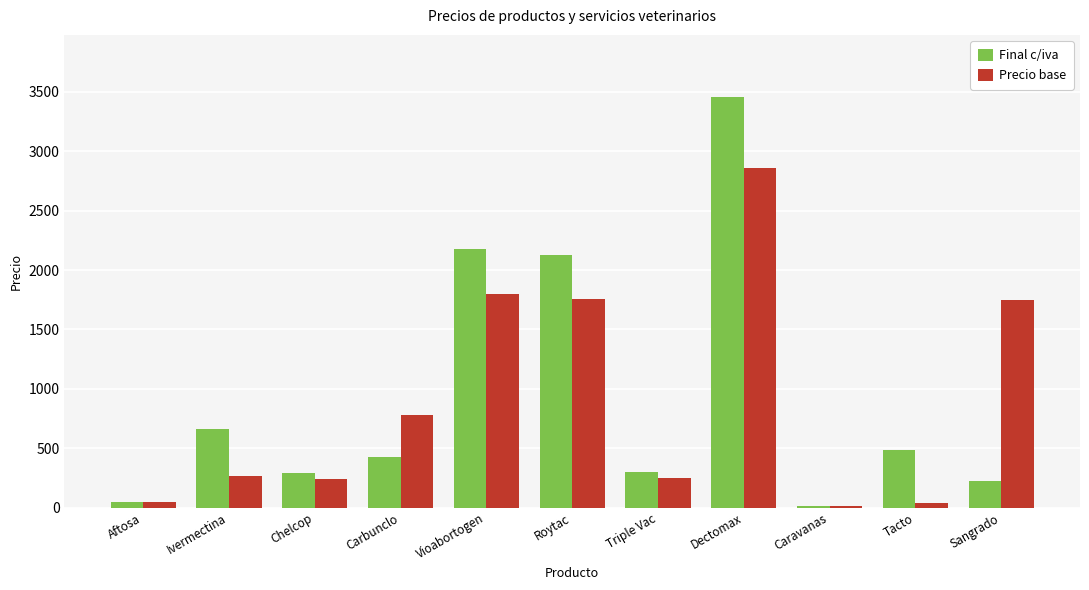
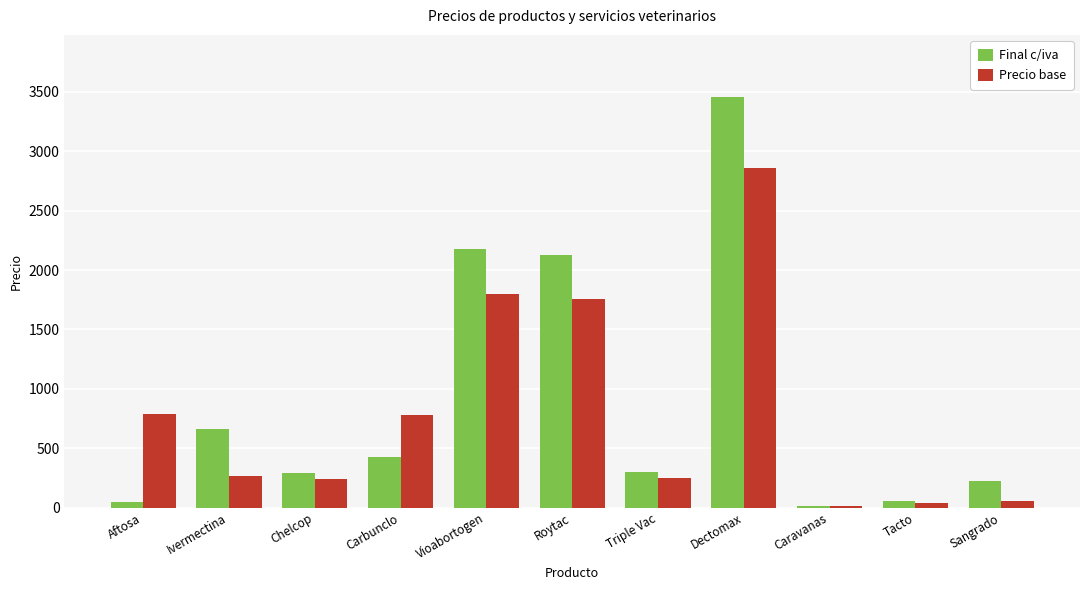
  {
    "Final c/iva": {
      "Aftosa": 50,
      "Ivermectina": 660,
      "Chelcop": 290,
      "Carbunclo": 420,
      "Vioabortogen": 2180,
      "Roytac": 2120,
      "Triple Vac": 300,
      "Dectomax": 3460,
-     "Tacto": 490,
+     "Tacto": 50,
      "Sangrado": 230
    },
    "Precio base": {
-     "Aftosa": 50,
+     "Aftosa": 790,
      "Ivermectina": 270,
      "Chelcop": 240,
      "Carbunclo": 780,
      "Vioabortogen": 1800,
      "Roytac": 1760,
      "Triple Vac": 250,
      "Dectomax": 2860,
      "Tacto": 40,
-     "Sangrado": 1750
+     "Sangrado": 60
    }
  }
